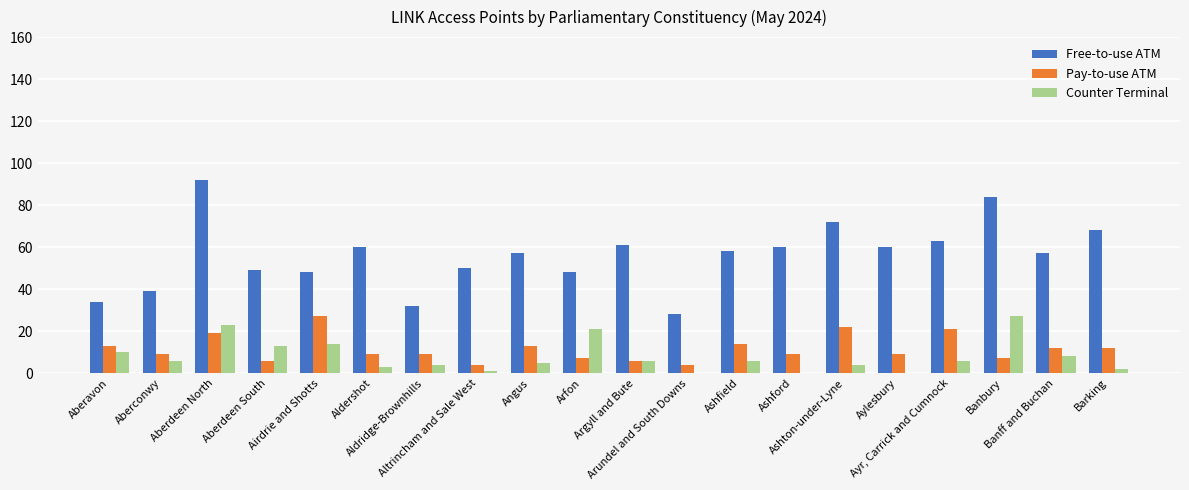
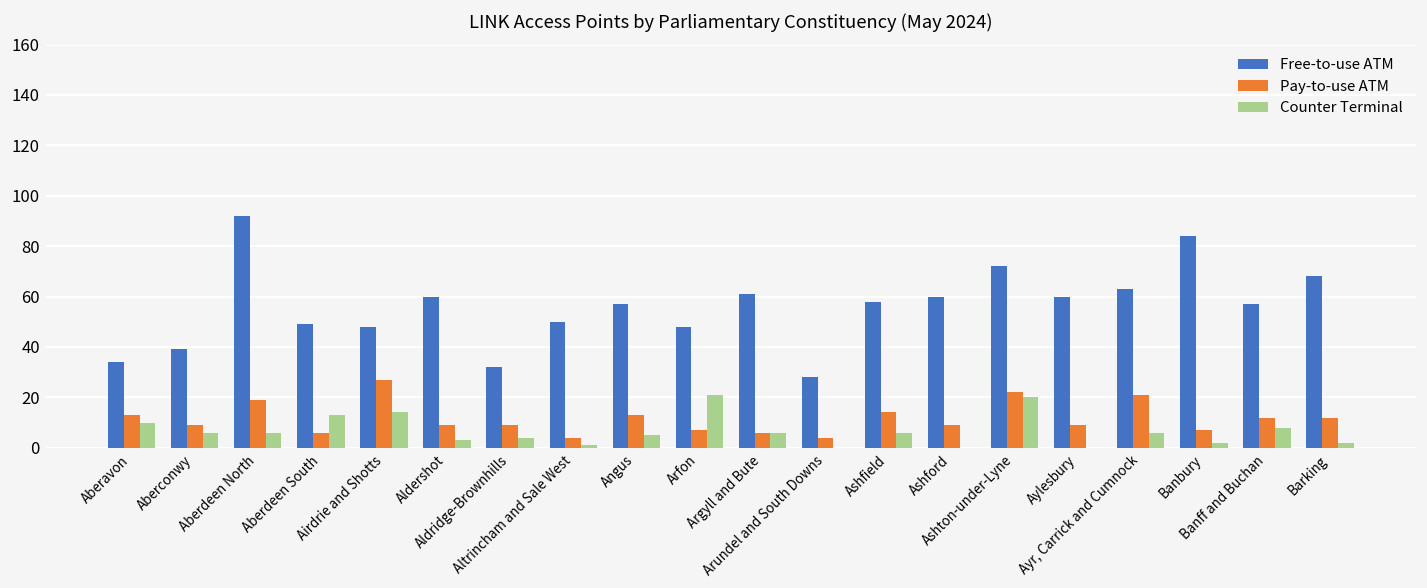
  {
    "Free-to-use ATM": {
      "Aberavon": 34,
      "Aberconwy": 39,
      "Aberdeen North": 92,
      "Aberdeen South": 49,
      "Airdrie and Shotts": 48,
      "Aldershot": 60,
      "Aldridge-Brownhills": 32,
      "Altrincham and Sale West": 50,
      "Angus": 57,
      "Arfon": 48,
      "Argyll and Bute": 61,
      "Arundel and South Downs": 28,
      "Ashfield": 58,
      "Ashford": 60,
      "Ashton-under-Lyne": 72,
      "Aylesbury": 60,
      "Ayr, Carrick and Cumnock": 63,
      "Banbury": 84,
      "Banff and Buchan": 57,
      "Barking": 68
    },
    "Pay-to-use ATM": {
      "Aberavon": 13,
      "Aberconwy": 9,
      "Aberdeen North": 19,
      "Aberdeen South": 6,
      "Airdrie and Shotts": 27,
      "Aldershot": 9,
      "Aldridge-Brownhills": 9,
      "Altrincham and Sale West": 4,
      "Angus": 13,
      "Arfon": 7,
      "Argyll and Bute": 6,
      "Arundel and South Downs": 4,
      "Ashfield": 14,
      "Ashford": 9,
      "Ashton-under-Lyne": 22,
      "Aylesbury": 9,
      "Ayr, Carrick and Cumnock": 21,
      "Banbury": 7,
      "Banff and Buchan": 12,
      "Barking": 12
    },
    "Counter Terminal": {
      "Aberavon": 10,
      "Aberconwy": 6,
-     "Aberdeen North": 23,
+     "Aberdeen North": 6,
      "Aberdeen South": 13,
      "Airdrie and Shotts": 14,
      "Aldershot": 3,
      "Aldridge-Brownhills": 4,
      "Angus": 5,
      "Arfon": 21,
      "Argyll and Bute": 6,
      "Arundel and South Downs": 0,
      "Ashfield": 6,
      "Ashford": 0,
-     "Ashton-under-Lyne": 4,
+     "Ashton-under-Lyne": 20,
      "Aylesbury": 0,
      "Ayr, Carrick and Cumnock": 6,
-     "Banbury": 27,
+     "Banbury": 2,
      "Banff and Buchan": 8,
      "Barking": 2
    }
  }
